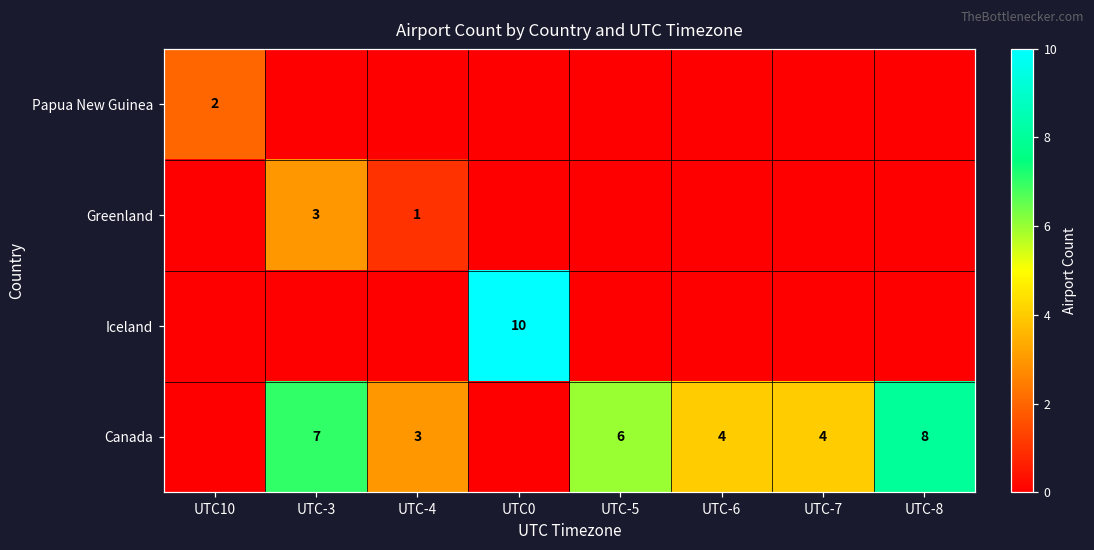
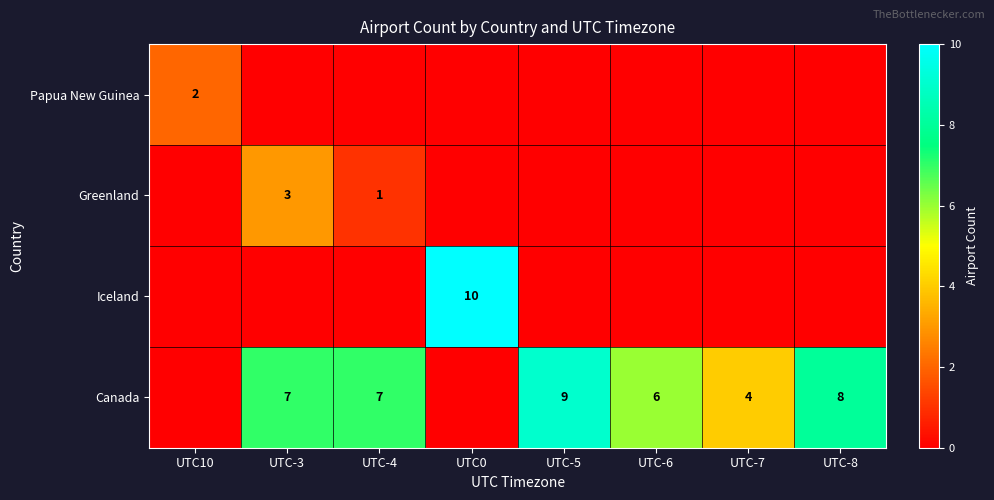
  {
    "Papua New Guinea": {
      "UTC10": 2
    },
    "Greenland": {
      "UTC-3": 3,
      "UTC-4": 1
    },
    "Iceland": {
      "UTC0": 10
    },
    "Canada": {
      "UTC-3": 7,
-     "UTC-4": 3,
-     "UTC-5": 6,
-     "UTC-6": 4,
+     "UTC-4": 7,
+     "UTC-5": 9,
+     "UTC-6": 6,
      "UTC-7": 4,
      "UTC-8": 8
    }
  }
